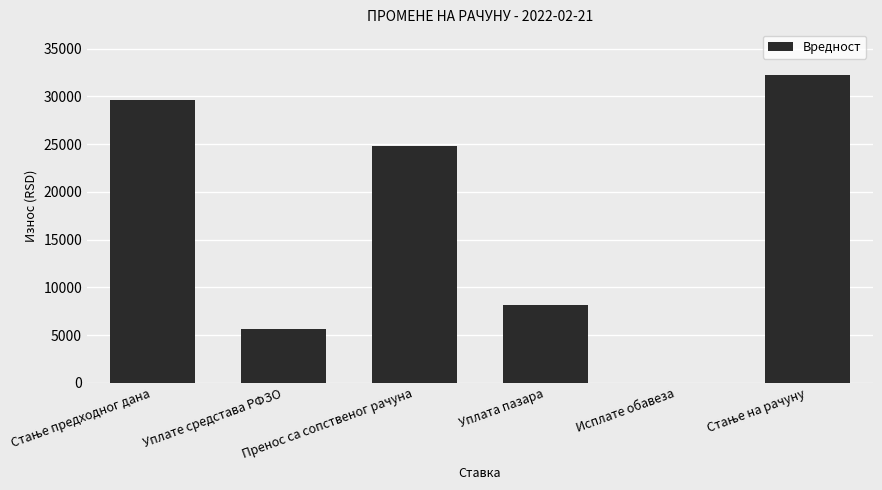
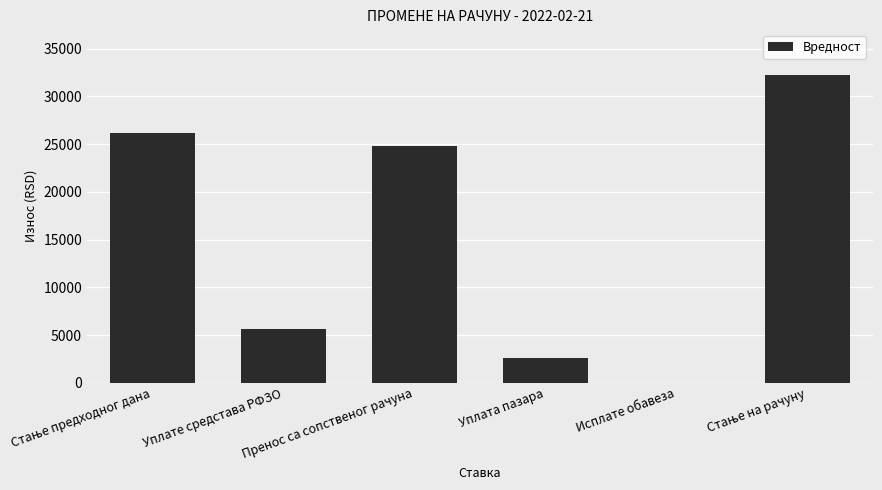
  {
-   "Стање предходног дана": 30000,
+   "Стање предходног дана": 26000,
    "Уплате средстава РФЗО": 6000,
    "Пренос са сопственог рачуна": 25000,
-   "Уплата пазара": 8000,
+   "Уплата пазара": 3000,
    "Исплате обавеза": 0,
    "Стање на рачуну": 32000
  }
